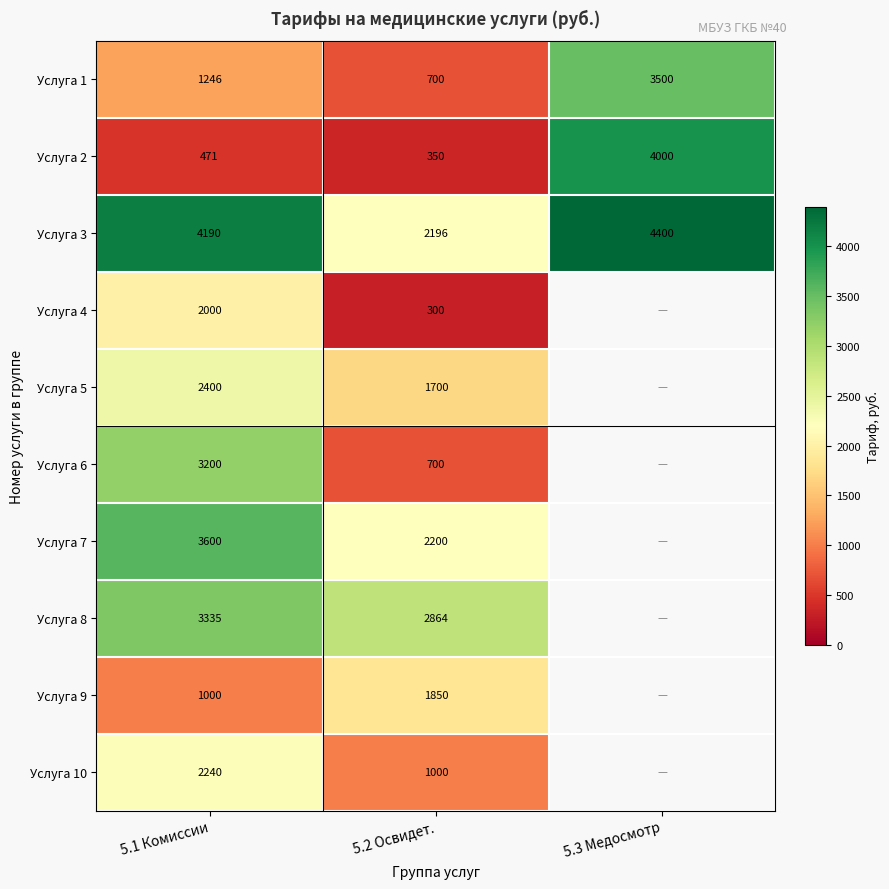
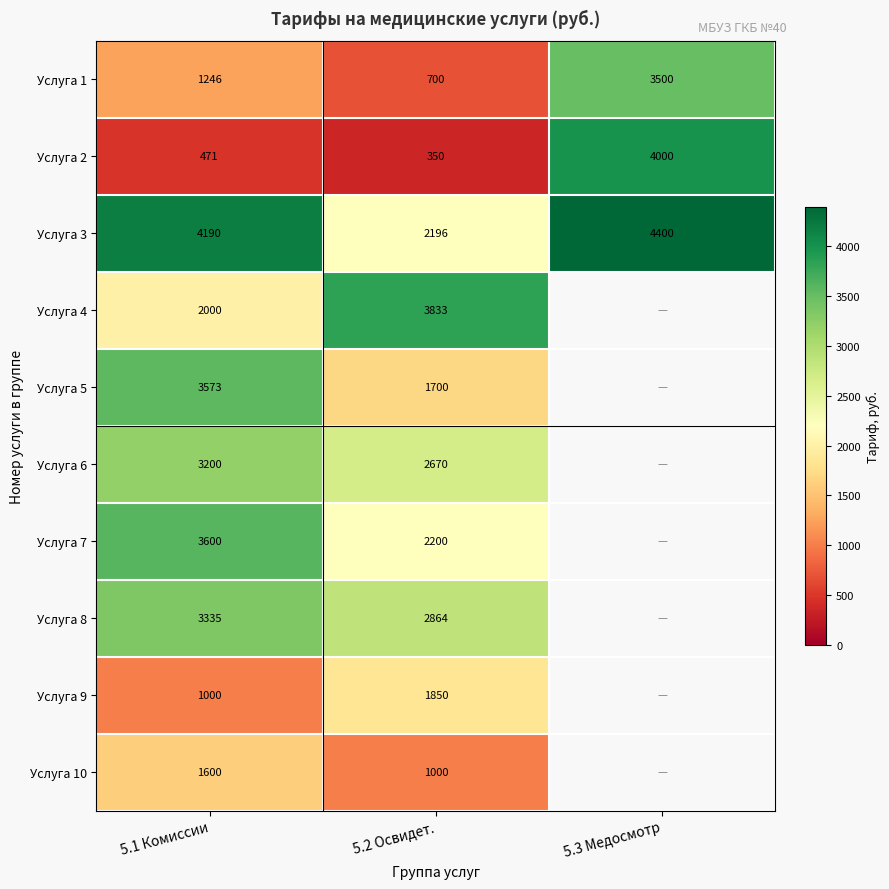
  {
    "Услуга 1": {
      "5.1 Комиссии": 1246,
      "5.2 Освидет.": 700,
      "5.3 Медосмотр": 3500
    },
    "Услуга 2": {
      "5.1 Комиссии": 471,
      "5.2 Освидет.": 350,
      "5.3 Медосмотр": 4000
    },
    "Услуга 3": {
      "5.1 Комиссии": 4190,
      "5.2 Освидет.": 2196,
      "5.3 Медосмотр": 4400
    },
    "Услуга 4": {
      "5.1 Комиссии": 2000,
-     "5.2 Освидет.": 300
+     "5.2 Освидет.": 3833
    },
    "Услуга 5": {
-     "5.1 Комиссии": 2400,
+     "5.1 Комиссии": 3573,
      "5.2 Освидет.": 1700
    },
    "Услуга 6": {
      "5.1 Комиссии": 3200,
-     "5.2 Освидет.": 700
+     "5.2 Освидет.": 2670
    },
    "Услуга 7": {
      "5.1 Комиссии": 3600,
      "5.2 Освидет.": 2200
    },
    "Услуга 8": {
      "5.1 Комиссии": 3335,
      "5.2 Освидет.": 2864
    },
    "Услуга 9": {
      "5.1 Комиссии": 1000,
      "5.2 Освидет.": 1850
    },
    "Услуга 10": {
-     "5.1 Комиссии": 2240,
+     "5.1 Комиссии": 1600,
      "5.2 Освидет.": 1000
    }
  }
